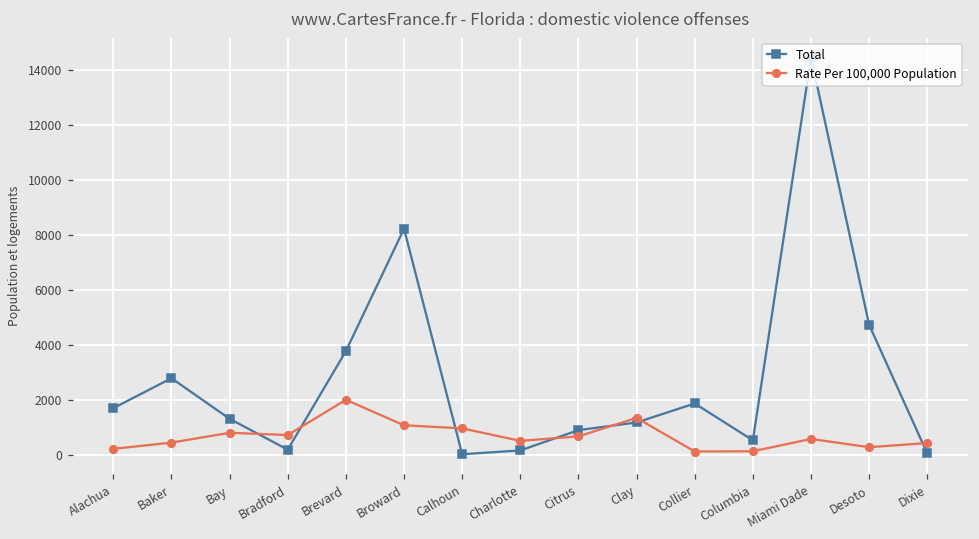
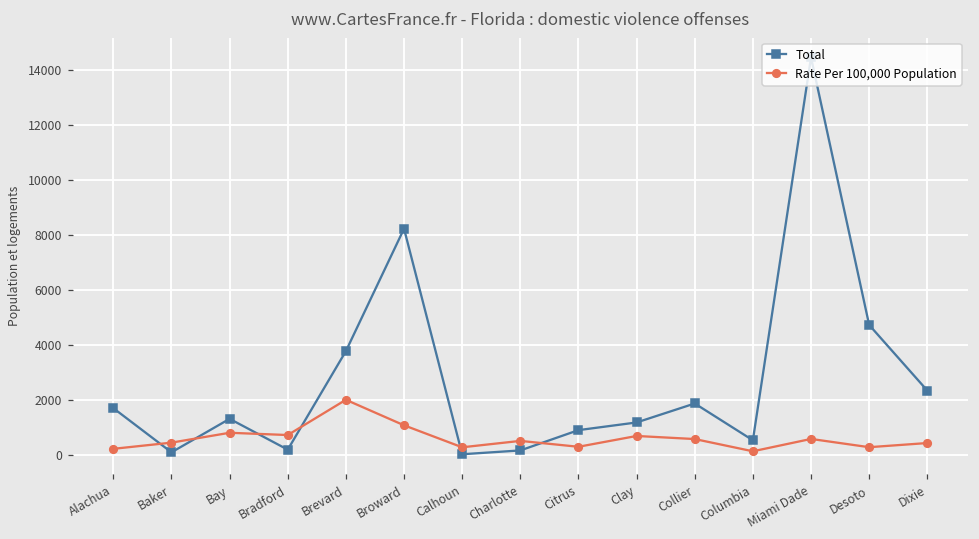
  {
    "Total": {
      "Alachua": 1700,
-     "Baker": 2800,
+     "Baker": 100,
      "Bay": 1300,
      "Bradford": 200,
      "Brevard": 3800,
      "Broward": 8200,
      "Calhoun": 0,
      "Charlotte": 200,
      "Citrus": 900,
      "Clay": 1200,
      "Collier": 1900,
      "Columbia": 500,
      "Desoto": 4700,
-     "Dixie": 100
+     "Dixie": 2400
    },
    "Rate Per 100,000 Population": {
      "Alachua": 200,
      "Baker": 500,
      "Bay": 800,
      "Bradford": 700,
      "Brevard": 2000,
      "Broward": 1100,
-     "Calhoun": 1000,
+     "Calhoun": 300,
      "Charlotte": 500,
-     "Citrus": 700,
-     "Clay": 1400,
-     "Collier": 100,
+     "Citrus": 300,
+     "Clay": 700,
+     "Collier": 600,
      "Columbia": 100,
      "Miami Dade": 600,
      "Desoto": 300,
      "Dixie": 400
    }
  }
